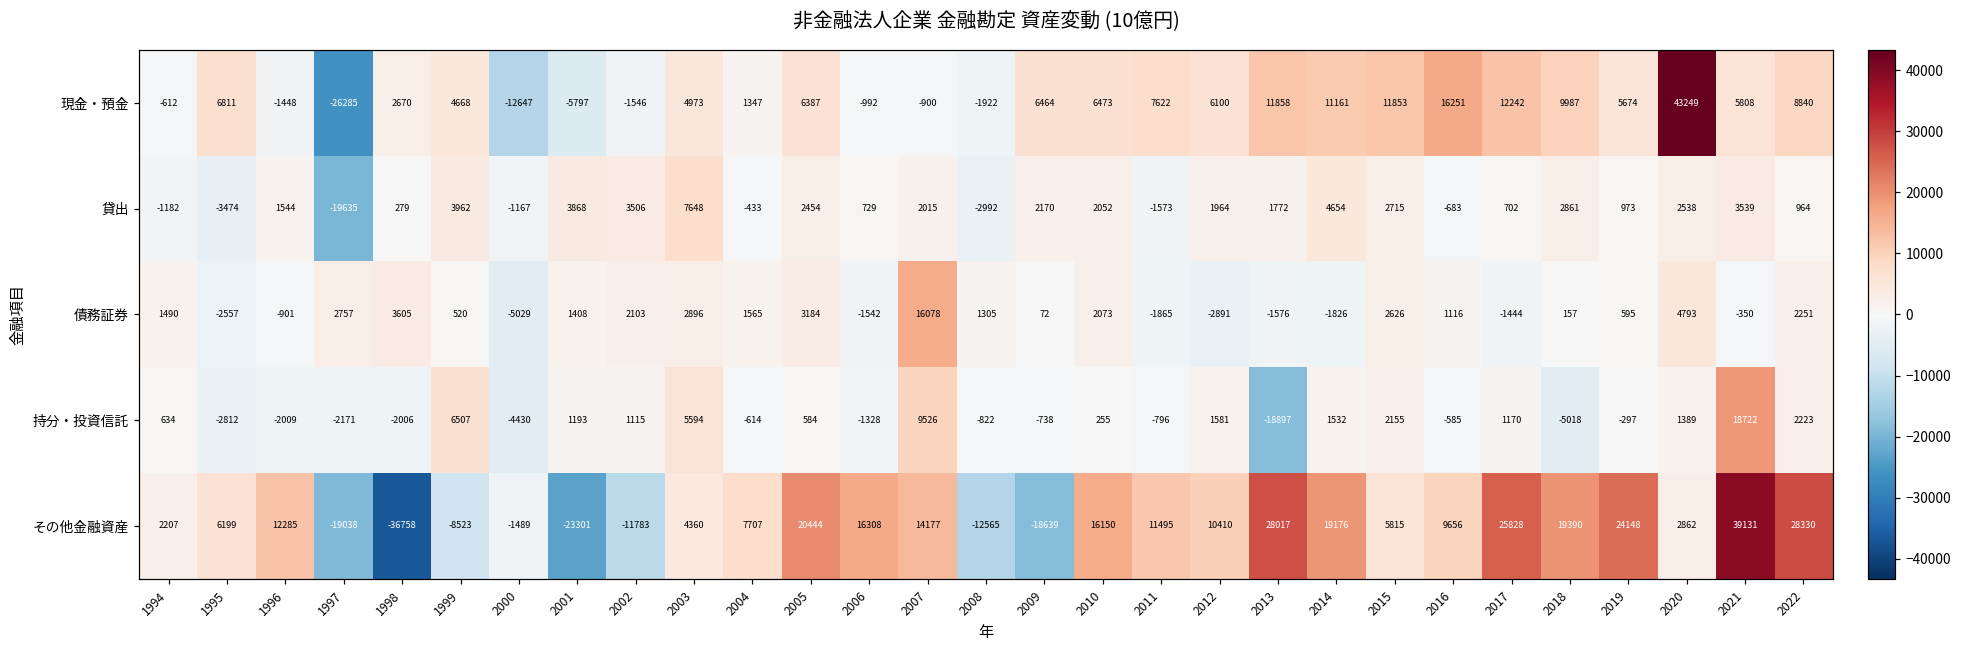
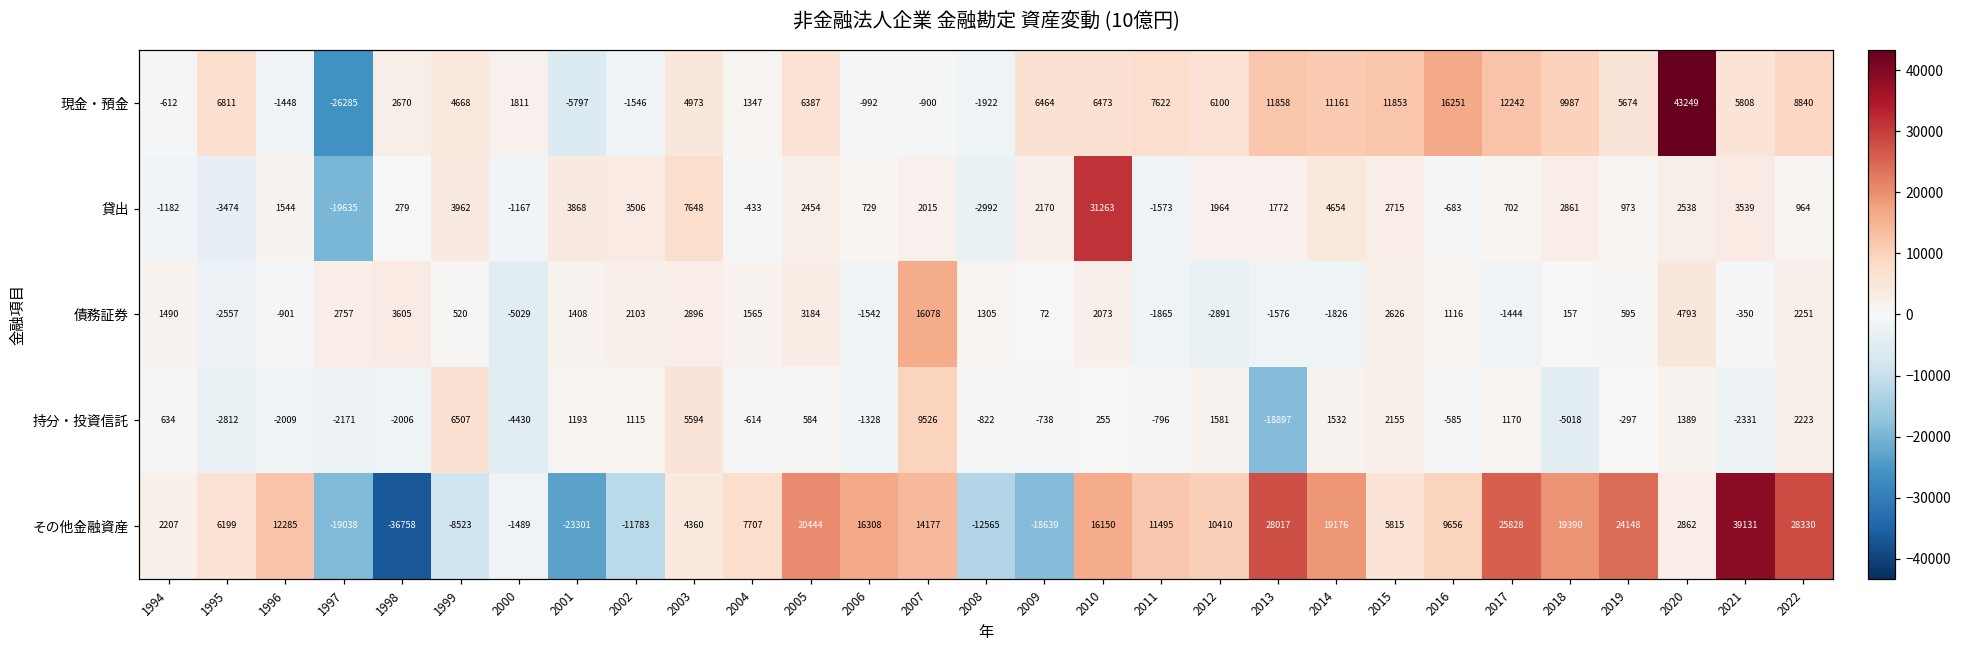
  {
    "現金・預金": {
      "1994": -612,
      "1995": 6811,
      "1996": -1448,
      "1997": -26285,
      "1998": 2670,
      "1999": 4668,
-     "2000": -12647,
+     "2000": 1811,
      "2001": -5797,
      "2002": -1546,
      "2003": 4973,
      "2004": 1347,
      "2005": 6387,
      "2006": -992,
      "2007": -900,
      "2008": -1922,
      "2009": 6464,
      "2010": 6473,
      "2011": 7622,
      "2012": 6100,
      "2013": 11858,
      "2014": 11161,
      "2015": 11853,
      "2016": 16251,
      "2017": 12242,
      "2018": 9987,
      "2019": 5674,
      "2020": 43249,
      "2021": 5808,
      "2022": 8840
    },
    "貸出": {
      "1994": -1182,
      "1995": -3474,
      "1996": 1544,
      "1997": -19635,
      "1998": 279,
      "1999": 3962,
      "2000": -1167,
      "2001": 3868,
      "2002": 3506,
      "2003": 7648,
      "2004": -433,
      "2005": 2454,
      "2006": 729,
      "2007": 2015,
      "2008": -2992,
      "2009": 2170,
-     "2010": 2052,
+     "2010": 31263,
      "2011": -1573,
      "2012": 1964,
      "2013": 1772,
      "2014": 4654,
      "2015": 2715,
      "2016": -683,
      "2017": 702,
      "2018": 2861,
      "2019": 973,
      "2020": 2538,
      "2021": 3539,
      "2022": 964
    },
    "債務証券": {
      "1994": 1490,
      "1995": -2557,
      "1996": -901,
      "1997": 2757,
      "1998": 3605,
      "1999": 520,
      "2000": -5029,
      "2001": 1408,
      "2002": 2103,
      "2003": 2896,
      "2004": 1565,
      "2005": 3184,
      "2006": -1542,
      "2007": 16078,
      "2008": 1305,
      "2009": 72,
      "2010": 2073,
      "2011": -1865,
      "2012": -2891,
      "2013": -1576,
      "2014": -1826,
      "2015": 2626,
      "2016": 1116,
      "2017": -1444,
      "2018": 157,
      "2019": 595,
      "2020": 4793,
      "2021": -350,
      "2022": 2251
    },
    "持分・投資信託": {
      "1994": 634,
      "1995": -2812,
      "1996": -2009,
      "1997": -2171,
      "1998": -2006,
      "1999": 6507,
      "2000": -4430,
      "2001": 1193,
      "2002": 1115,
      "2003": 5594,
      "2004": -614,
      "2005": 584,
      "2006": -1328,
      "2007": 9526,
      "2008": -822,
      "2009": -738,
      "2010": 255,
      "2011": -796,
      "2012": 1581,
      "2013": -18897,
      "2014": 1532,
      "2015": 2155,
      "2016": -585,
      "2017": 1170,
      "2018": -5018,
      "2019": -297,
      "2020": 1389,
-     "2021": 18722,
+     "2021": -2331,
      "2022": 2223
    },
    "その他金融資産": {
      "1994": 2207,
      "1995": 6199,
      "1996": 12285,
      "1997": -19038,
      "1998": -36758,
      "1999": -8523,
      "2000": -1489,
      "2001": -23301,
      "2002": -11783,
      "2003": 4360,
      "2004": 7707,
      "2005": 20444,
      "2006": 16308,
      "2007": 14177,
      "2008": -12565,
      "2009": -18639,
      "2010": 16150,
      "2011": 11495,
      "2012": 10410,
      "2013": 28017,
      "2014": 19176,
      "2015": 5815,
      "2016": 9656,
      "2017": 25828,
      "2018": 19390,
      "2019": 24148,
      "2020": 2862,
      "2021": 39131,
      "2022": 28330
    }
  }
